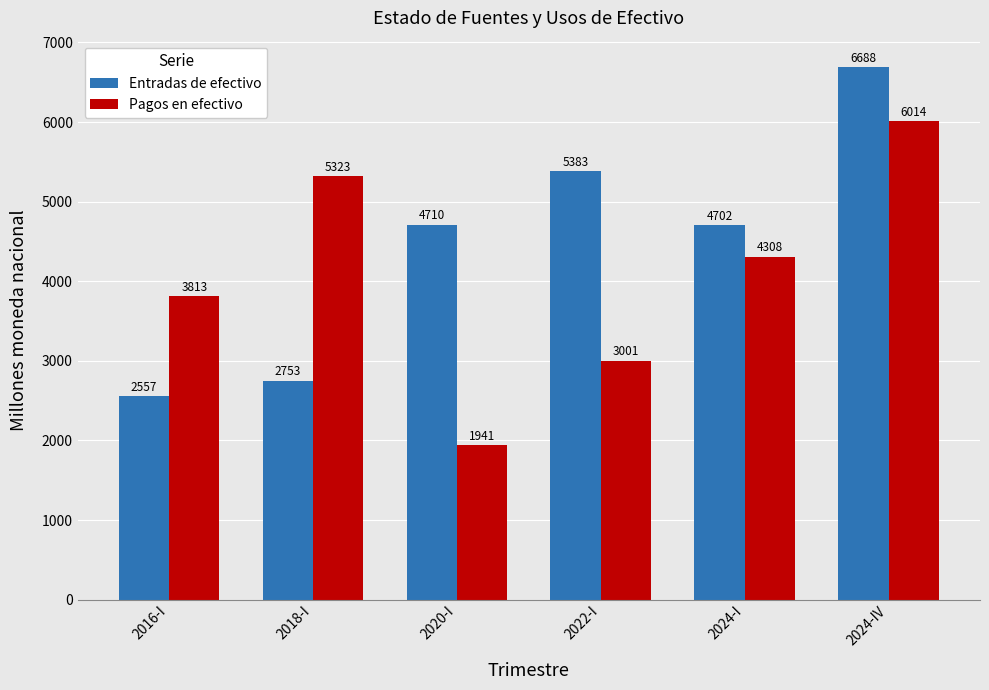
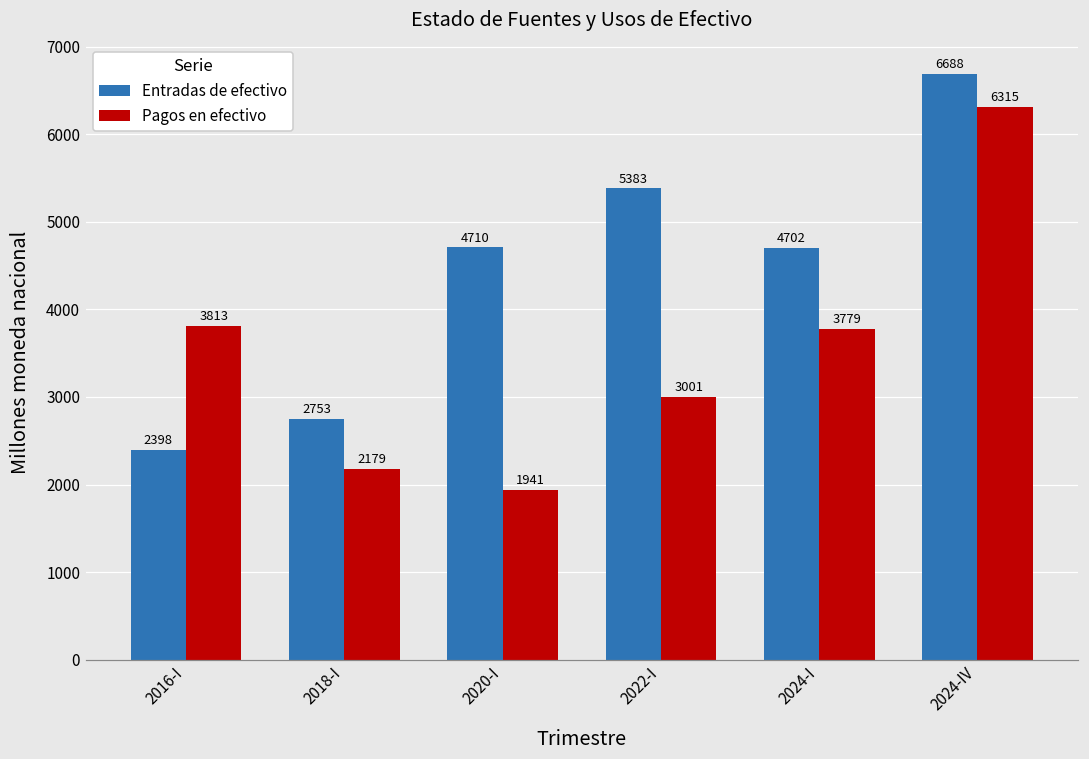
  {
    "Entradas de efectivo": {
-     "2016-I": 2557,
+     "2016-I": 2398,
      "2018-I": 2753,
      "2020-I": 4710,
      "2022-I": 5383,
      "2024-I": 4702,
      "2024-IV": 6688
    },
    "Pagos en efectivo": {
      "2016-I": 3813,
-     "2018-I": 5323,
+     "2018-I": 2179,
      "2020-I": 1941,
      "2022-I": 3001,
-     "2024-I": 4308,
-     "2024-IV": 6014
+     "2024-I": 3779,
+     "2024-IV": 6315
    }
  }
